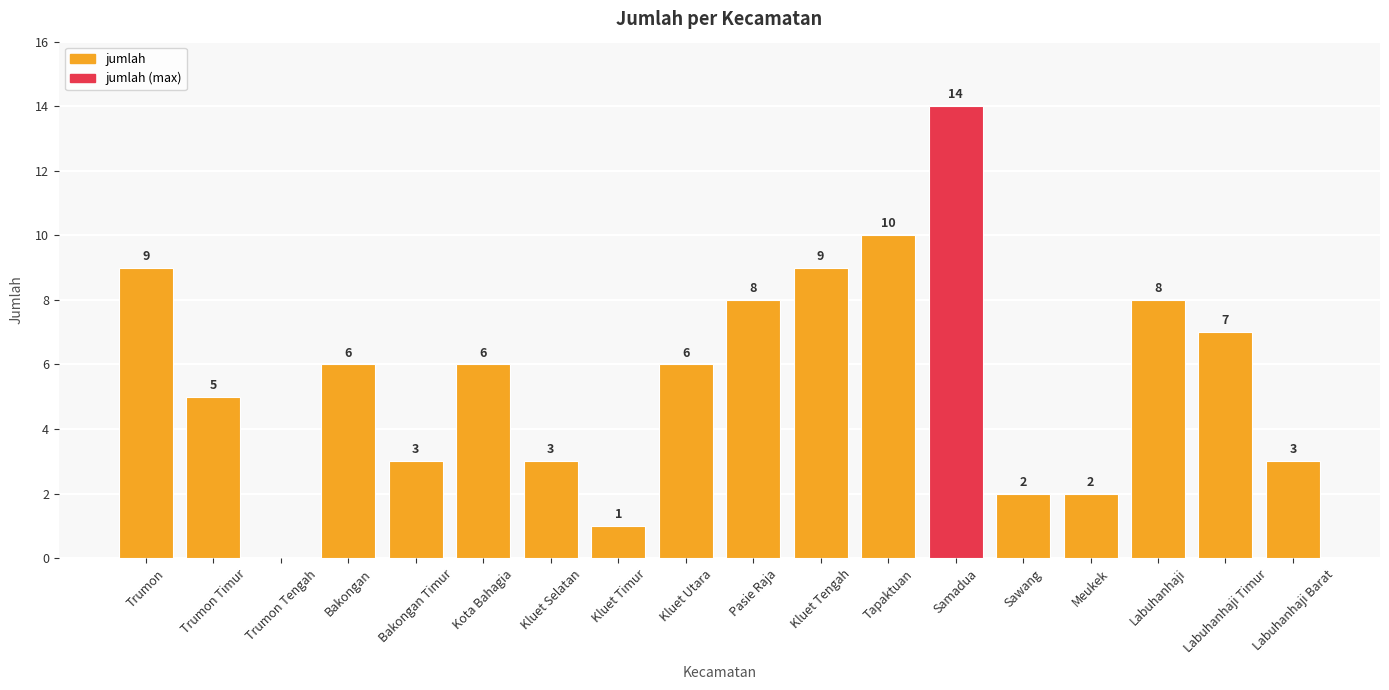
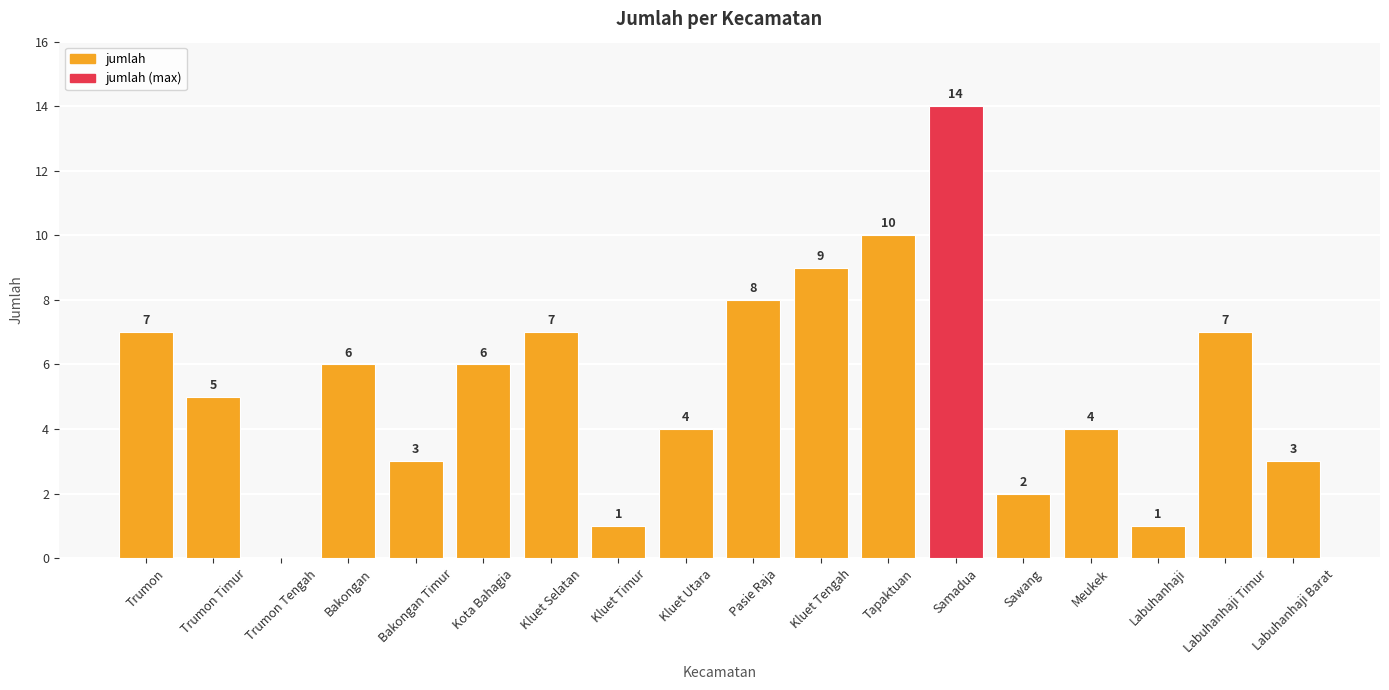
  {
-   "Trumon": 9,
+   "Trumon": 7,
    "Trumon Timur": 5,
    "Bakongan": 6,
    "Bakongan Timur": 3,
    "Kota Bahagia": 6,
-   "Kluet Selatan": 3,
+   "Kluet Selatan": 7,
    "Kluet Timur": 1,
-   "Kluet Utara": 6,
+   "Kluet Utara": 4,
    "Pasie Raja": 8,
    "Kluet Tengah": 9,
    "Tapaktuan": 10,
    "Samadua": 14,
    "Sawang": 2,
-   "Meukek": 2,
-   "Labuhanhaji": 8,
+   "Meukek": 4,
+   "Labuhanhaji": 1,
    "Labuhanhaji Timur": 7,
    "Labuhanhaji Barat": 3
  }
